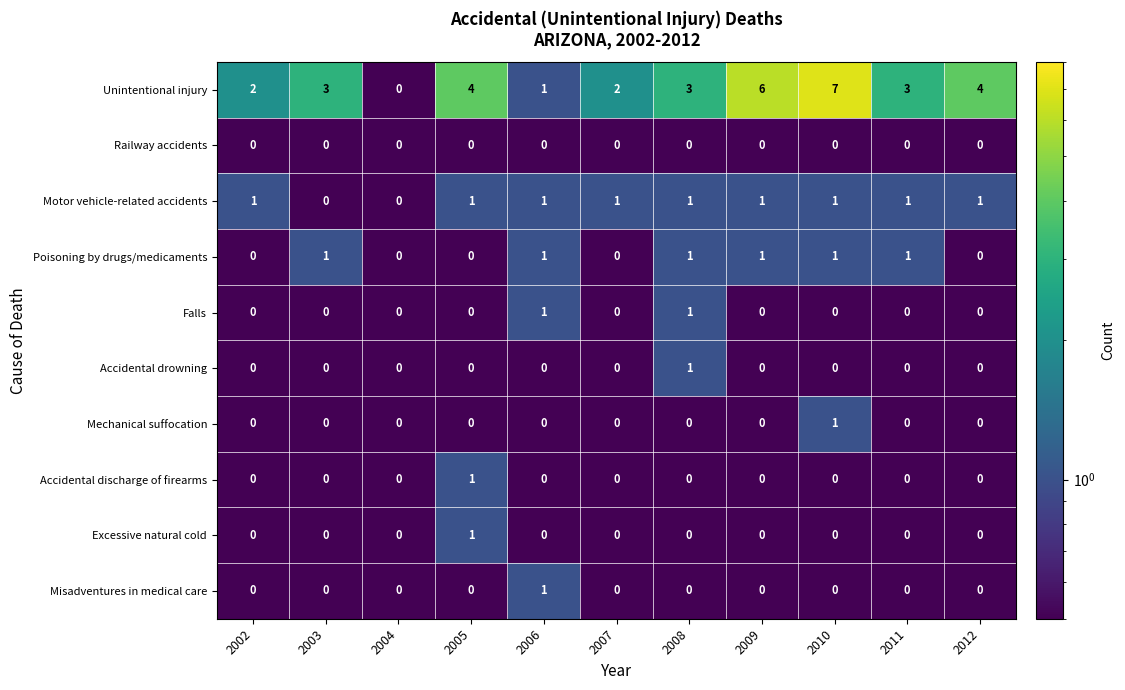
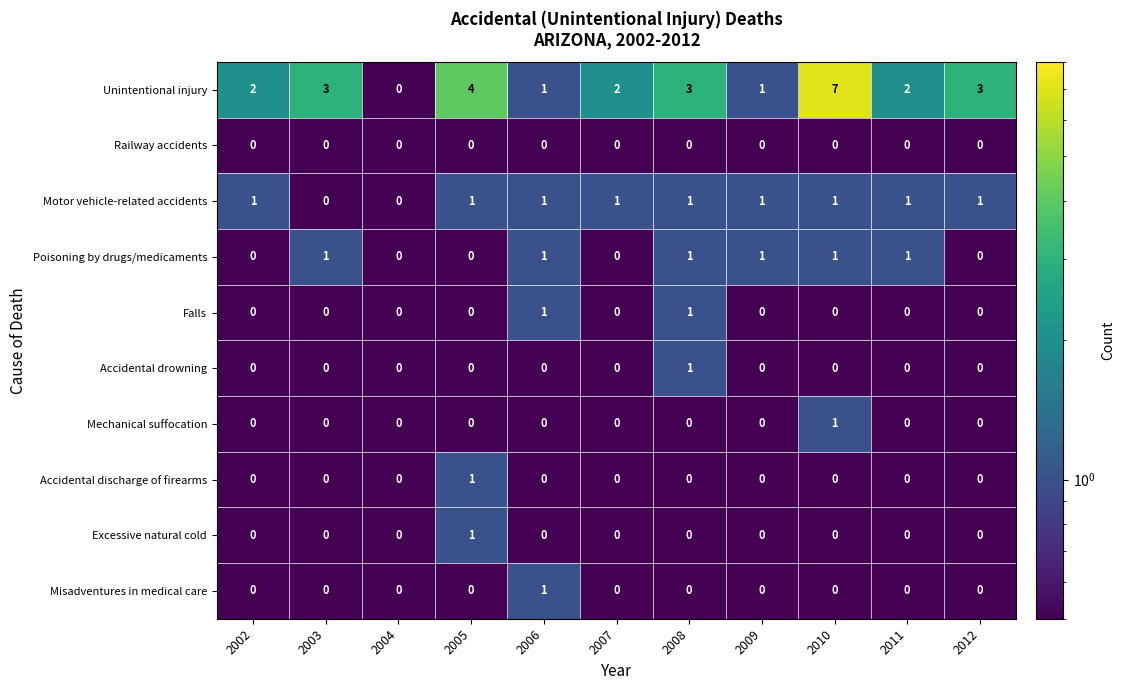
  {
    "Unintentional injury": {
      "2002": 2,
      "2003": 3,
      "2004": 0,
      "2005": 4,
      "2006": 1,
      "2007": 2,
      "2008": 3,
-     "2009": 6,
+     "2009": 1,
      "2010": 7,
-     "2011": 3,
-     "2012": 4
+     "2011": 2,
+     "2012": 3
    },
    "Railway accidents": {
      "2002": 0,
      "2003": 0,
      "2004": 0,
      "2005": 0,
      "2006": 0,
      "2007": 0,
      "2008": 0,
      "2009": 0,
      "2010": 0,
      "2011": 0,
      "2012": 0
    },
    "Motor vehicle-related accidents": {
      "2002": 1,
      "2003": 0,
      "2004": 0,
      "2005": 1,
      "2006": 1,
      "2007": 1,
      "2008": 1,
      "2009": 1,
      "2010": 1,
      "2011": 1,
      "2012": 1
    },
    "Poisoning by drugs/medicaments": {
      "2002": 0,
      "2003": 1,
      "2004": 0,
      "2005": 0,
      "2006": 1,
      "2007": 0,
      "2008": 1,
      "2009": 1,
      "2010": 1,
      "2011": 1,
      "2012": 0
    },
    "Falls": {
      "2002": 0,
      "2003": 0,
      "2004": 0,
      "2005": 0,
      "2006": 1,
      "2007": 0,
      "2008": 1,
      "2009": 0,
      "2010": 0,
      "2011": 0,
      "2012": 0
    },
    "Accidental drowning": {
      "2002": 0,
      "2003": 0,
      "2004": 0,
      "2005": 0,
      "2006": 0,
      "2007": 0,
      "2008": 1,
      "2009": 0,
      "2010": 0,
      "2011": 0,
      "2012": 0
    },
    "Mechanical suffocation": {
      "2002": 0,
      "2003": 0,
      "2004": 0,
      "2005": 0,
      "2006": 0,
      "2007": 0,
      "2008": 0,
      "2009": 0,
      "2010": 1,
      "2011": 0,
      "2012": 0
    },
    "Accidental discharge of firearms": {
      "2002": 0,
      "2003": 0,
      "2004": 0,
      "2005": 1,
      "2006": 0,
      "2007": 0,
      "2008": 0,
      "2009": 0,
      "2010": 0,
      "2011": 0,
      "2012": 0
    },
    "Excessive natural cold": {
      "2002": 0,
      "2003": 0,
      "2004": 0,
      "2005": 1,
      "2006": 0,
      "2007": 0,
      "2008": 0,
      "2009": 0,
      "2010": 0,
      "2011": 0,
      "2012": 0
    },
    "Misadventures in medical care": {
      "2002": 0,
      "2003": 0,
      "2004": 0,
      "2005": 0,
      "2006": 1,
      "2007": 0,
      "2008": 0,
      "2009": 0,
      "2010": 0,
      "2011": 0,
      "2012": 0
    }
  }
